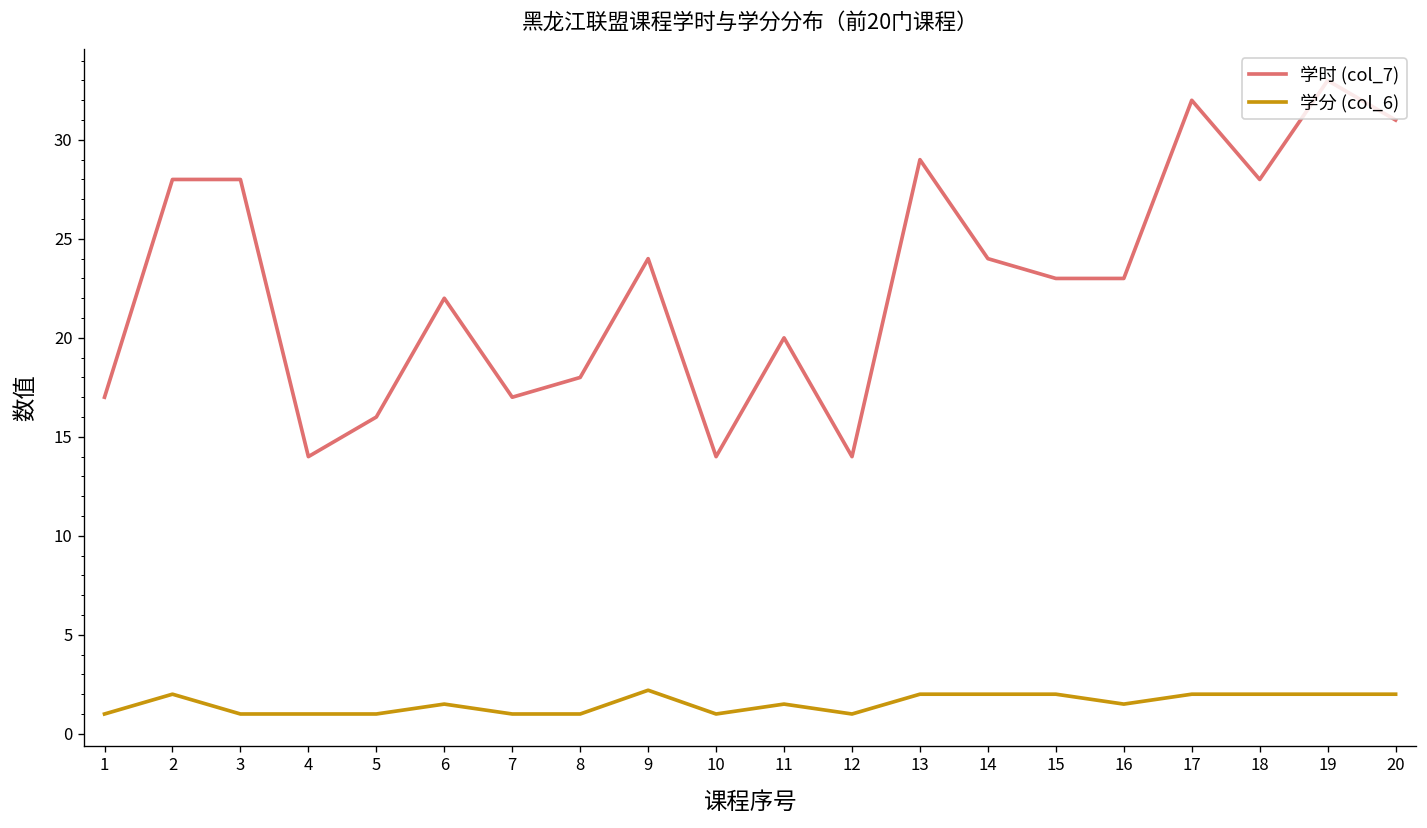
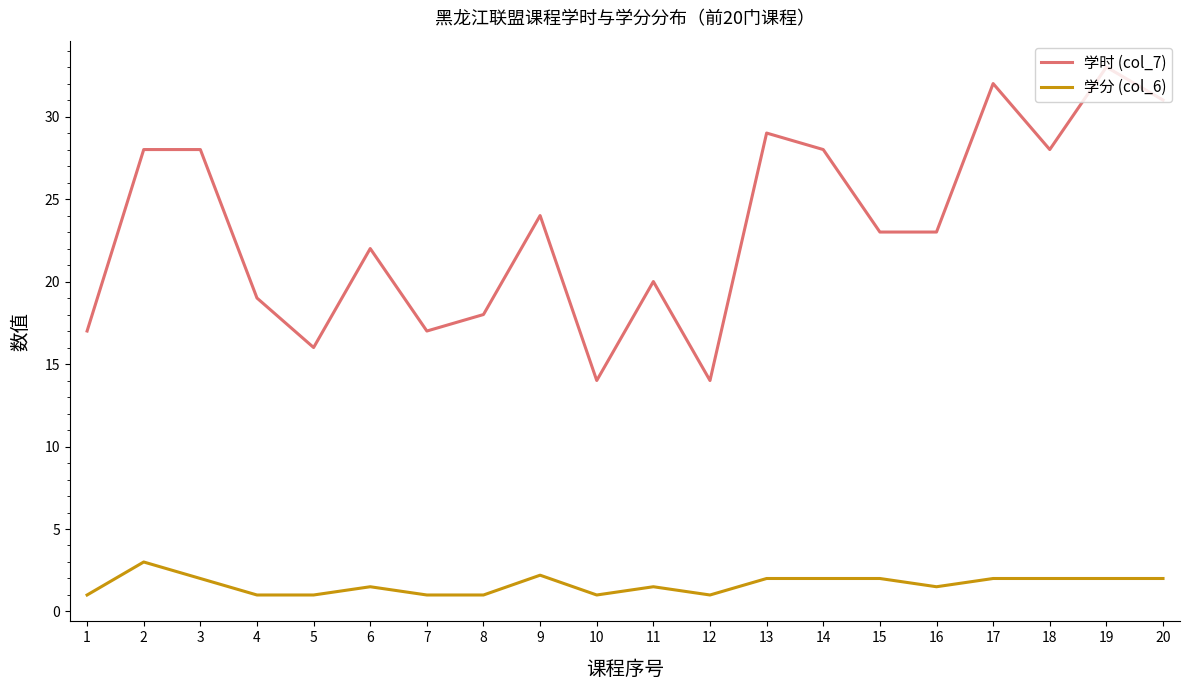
  {
    "学时 (col_7)": {
      "1": 17,
      "2": 28,
      "3": 28,
-     "4": 14,
+     "4": 19,
      "5": 16,
      "6": 22,
      "7": 17,
      "8": 18,
      "9": 24,
      "10": 14,
      "11": 20,
      "12": 14,
      "13": 29,
-     "14": 24,
+     "14": 28,
      "15": 23,
      "16": 23,
      "17": 32,
      "18": 28
    },
    "学分 (col_6)": {
      "1": 1,
-     "2": 2,
-     "3": 1,
+     "2": 3,
+     "3": 2,
      "4": 1,
      "5": 1,
      "6": 1.5,
      "7": 1,
      "8": 1,
      "9": 2.2,
      "10": 1,
      "11": 1.5,
      "12": 1,
      "13": 2,
      "14": 2,
      "15": 2,
      "16": 1.5,
      "17": 2,
      "18": 2,
      "19": 2,
      "20": 2
    }
  }
